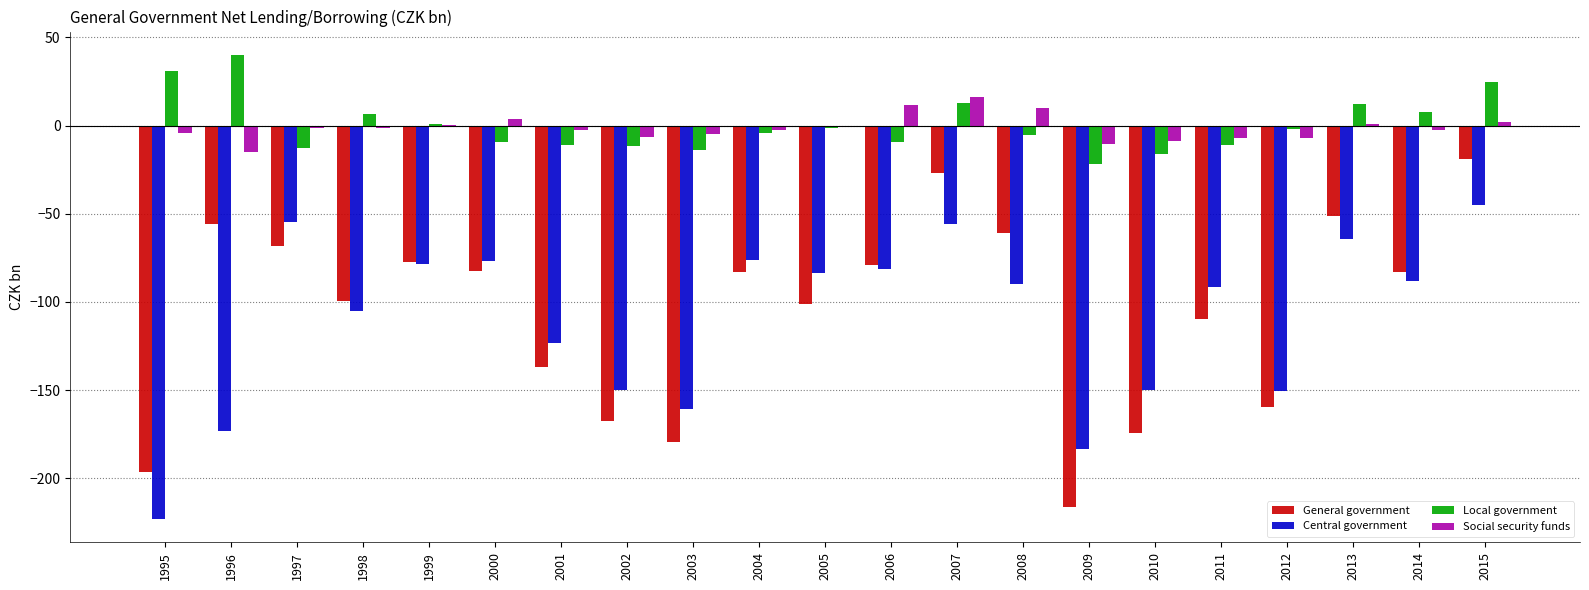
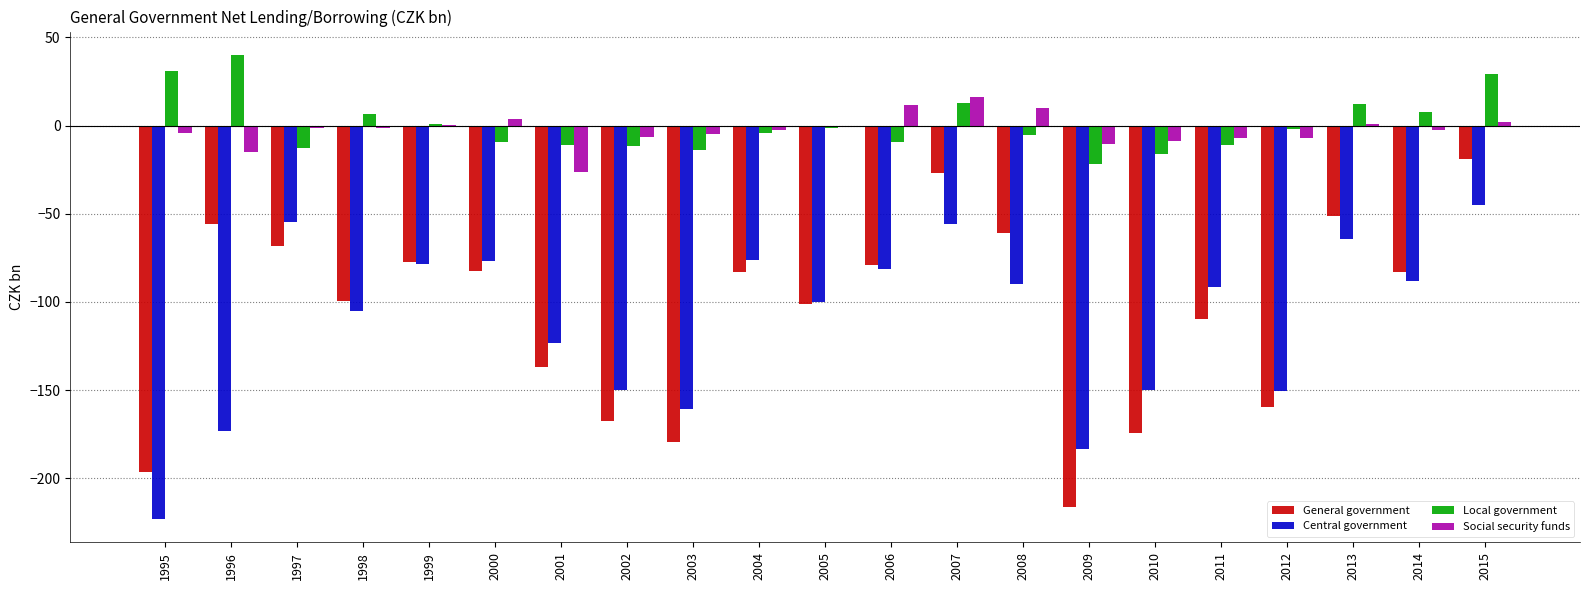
  {
    "General government": {
      "1995": -196,
      "1996": -56,
      "1997": -68,
      "1998": -100,
      "1999": -77,
      "2000": -82,
      "2001": -137,
      "2002": -168,
      "2003": -179,
      "2004": -83,
      "2005": -101,
      "2006": -79,
      "2007": -27,
      "2008": -61,
      "2009": -216,
      "2010": -175,
      "2011": -110,
      "2012": -160,
      "2013": -51,
      "2014": -83,
      "2015": -19
    },
    "Central government": {
      "1995": -223,
      "1996": -173,
      "1997": -55,
      "1998": -105,
      "1999": -79,
      "2000": -77,
      "2001": -123,
      "2002": -150,
      "2003": -161,
      "2004": -76,
-     "2005": -83,
+     "2005": -100,
      "2006": -81,
      "2007": -56,
      "2008": -90,
      "2009": -184,
      "2010": -150,
      "2011": -92,
      "2012": -151,
      "2013": -64,
      "2014": -88,
      "2015": -45
    },
    "Local government": {
      "1995": 31,
      "1996": 40,
      "1997": -12,
      "1998": 7,
      "2000": -9,
      "2001": -11,
      "2002": -11,
      "2003": -14,
      "2004": -4,
      "2006": -9,
      "2007": 13,
      "2008": -5,
      "2009": -22,
      "2010": -16,
      "2011": -11,
      "2012": -2,
      "2013": 12,
      "2014": 8,
-     "2015": 25
+     "2015": 29
    },
    "Social security funds": {
      "1995": -4,
      "1996": -15,
      "2000": 4,
-     "2001": -3,
+     "2001": -26,
      "2002": -6,
      "2003": -5,
      "2004": -3,
      "2006": 12,
      "2007": 16,
      "2008": 10,
      "2009": -11,
      "2010": -9,
      "2011": -7,
      "2012": -7,
      "2014": -3,
      "2015": 2
    }
  }
